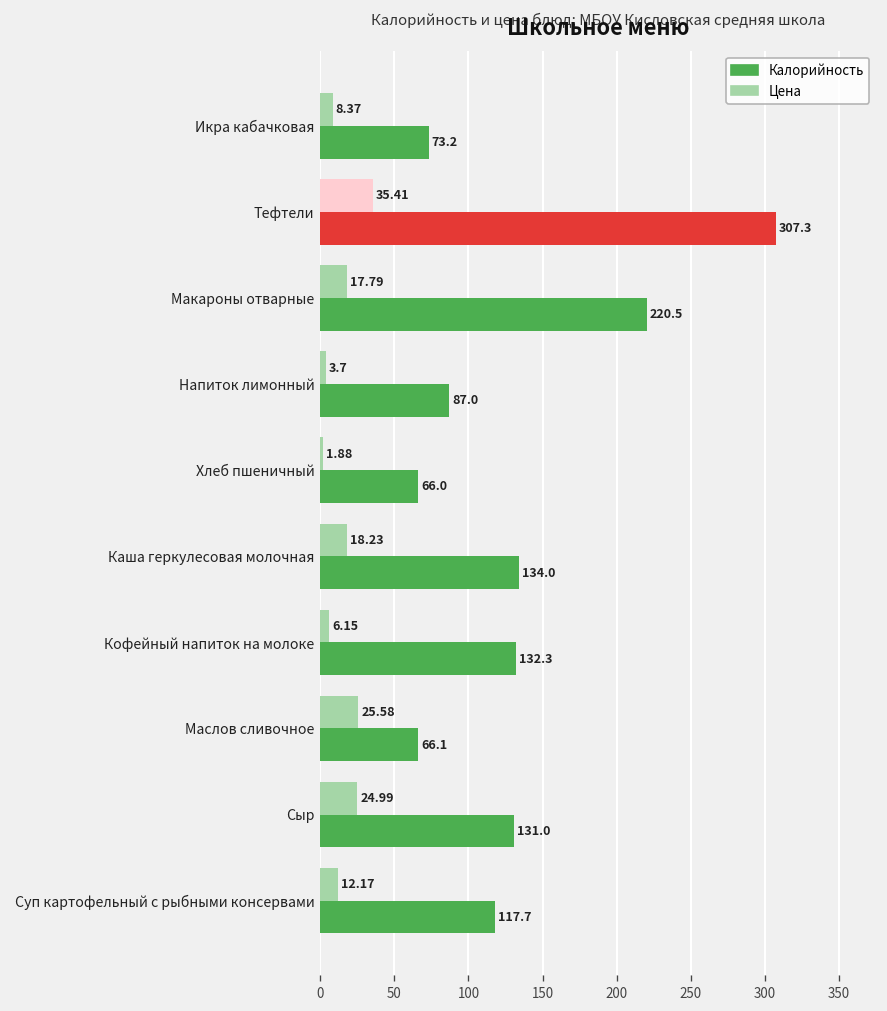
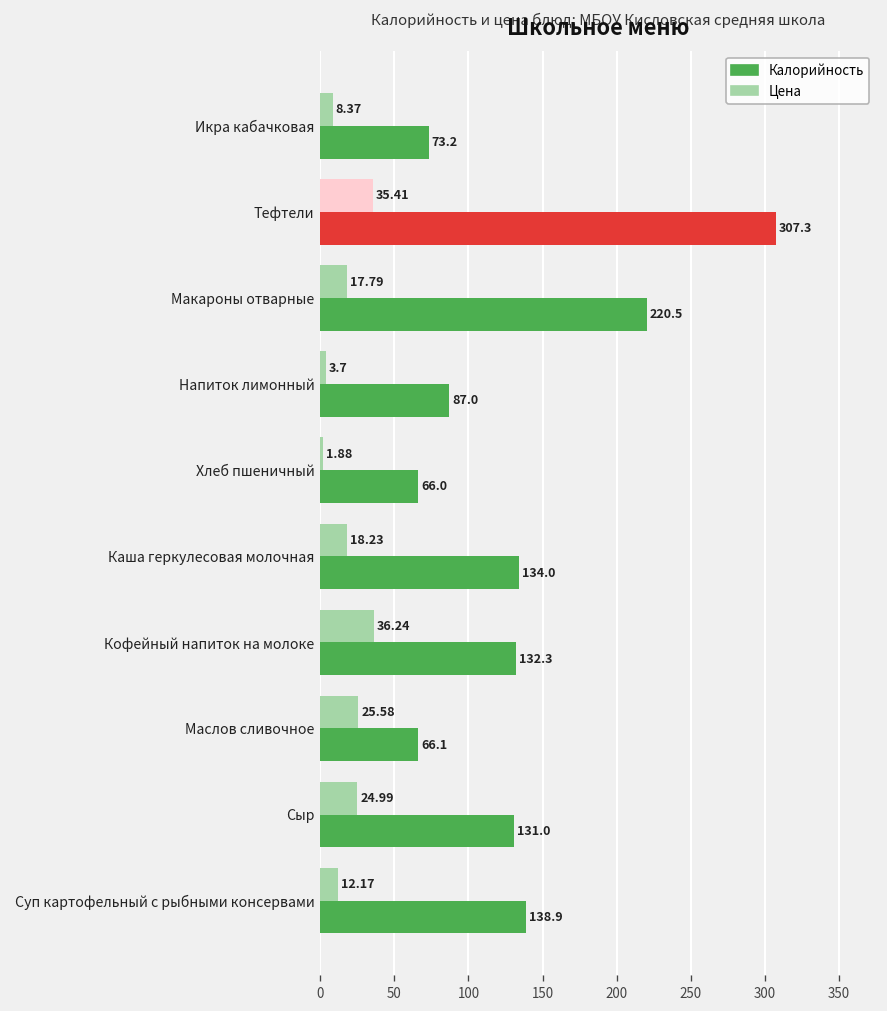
  {
    "Калорийность": {
      "Икра кабачковая": 73.2,
      "Тефтели": 307.3,
      "Макароны отварные": 220.5,
      "Напиток лимонный": 87.0,
      "Хлеб пшеничный": 66.0,
      "Каша геркулесовая молочная": 134.0,
      "Кофейный напиток на молоке": 132.3,
      "Маслов сливочное": 66.1,
      "Сыр": 131.0,
-     "Суп картофельный с рыбными консервами": 117.7
+     "Суп картофельный с рыбными консервами": 138.9
    },
    "Цена": {
      "Икра кабачковая": 8.37,
      "Тефтели": 35.41,
      "Макароны отварные": 17.79,
      "Напиток лимонный": 3.7,
      "Хлеб пшеничный": 1.88,
      "Каша геркулесовая молочная": 18.23,
-     "Кофейный напиток на молоке": 6.15,
+     "Кофейный напиток на молоке": 36.24,
      "Маслов сливочное": 25.58,
      "Сыр": 24.99,
      "Суп картофельный с рыбными консервами": 12.17
    }
  }
